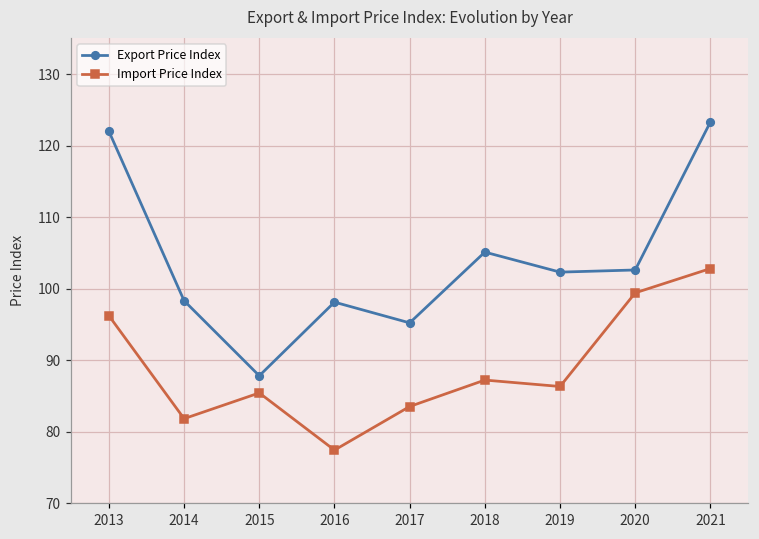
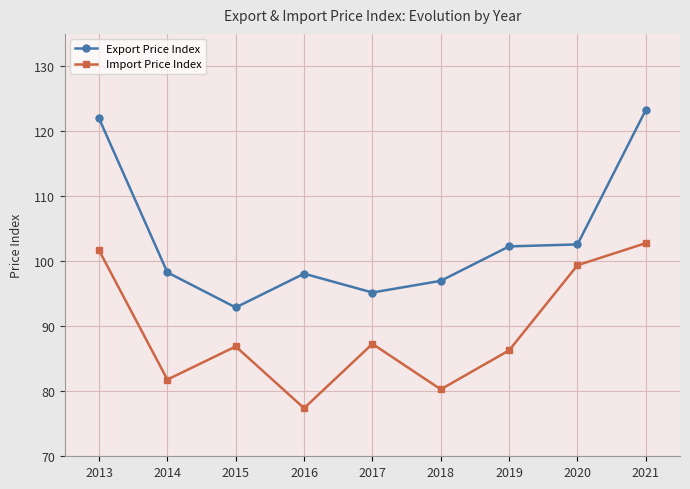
  {
    "Export Price Index": {
      "2013": 122,
      "2014": 98,
-     "2015": 88,
+     "2015": 93,
      "2016": 98,
      "2017": 95,
-     "2018": 105,
+     "2018": 97,
      "2019": 102,
      "2020": 103,
      "2021": 123
    },
    "Import Price Index": {
-     "2013": 96,
+     "2013": 102,
      "2014": 82,
-     "2015": 85,
+     "2015": 87,
      "2016": 77,
-     "2017": 84,
-     "2018": 87,
+     "2017": 87,
+     "2018": 80,
      "2019": 86,
      "2020": 99,
      "2021": 103
    }
  }
